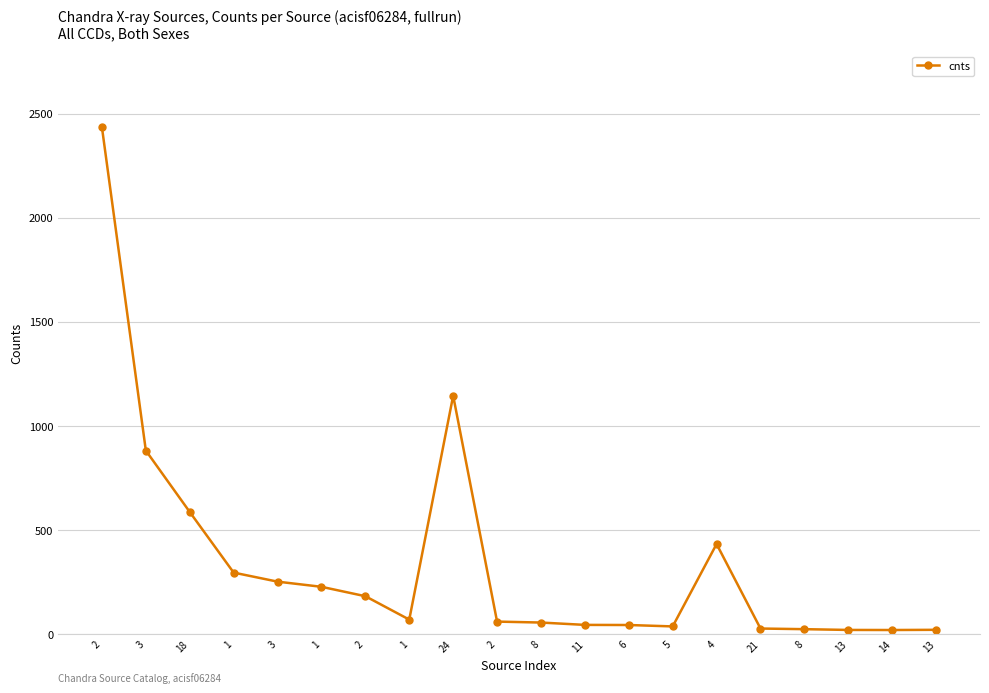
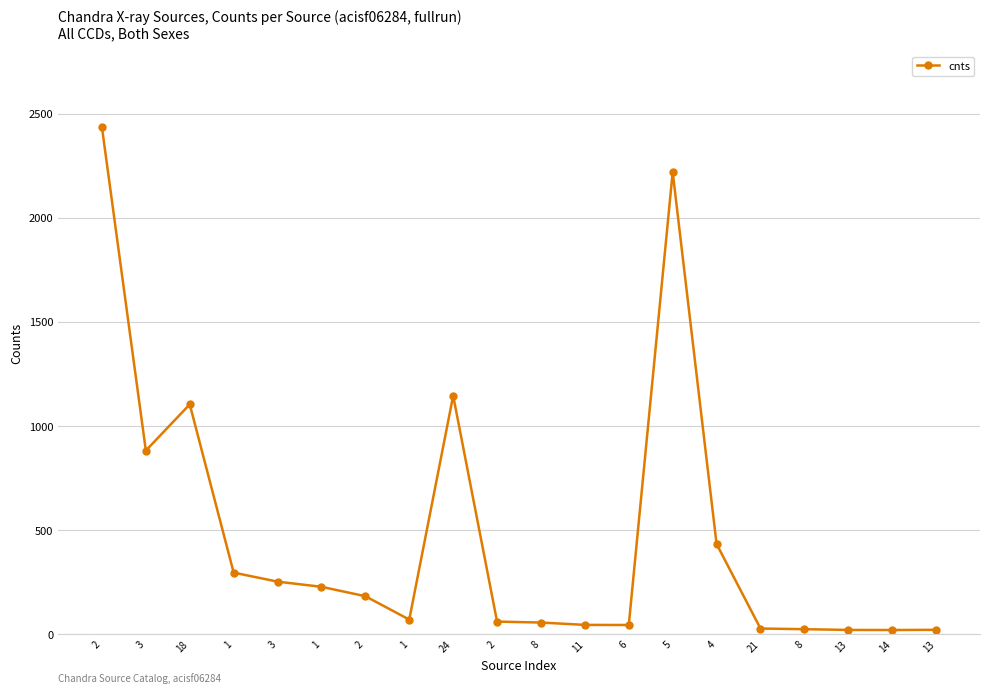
  {
-   "18": 590,
+   "18": 1100,
    "24": 1150,
    "11": 50,
    "6": 40,
-   "5": 40,
+   "5": 2220,
    "4": 430,
    "21": 30,
    "14": 20
  }
